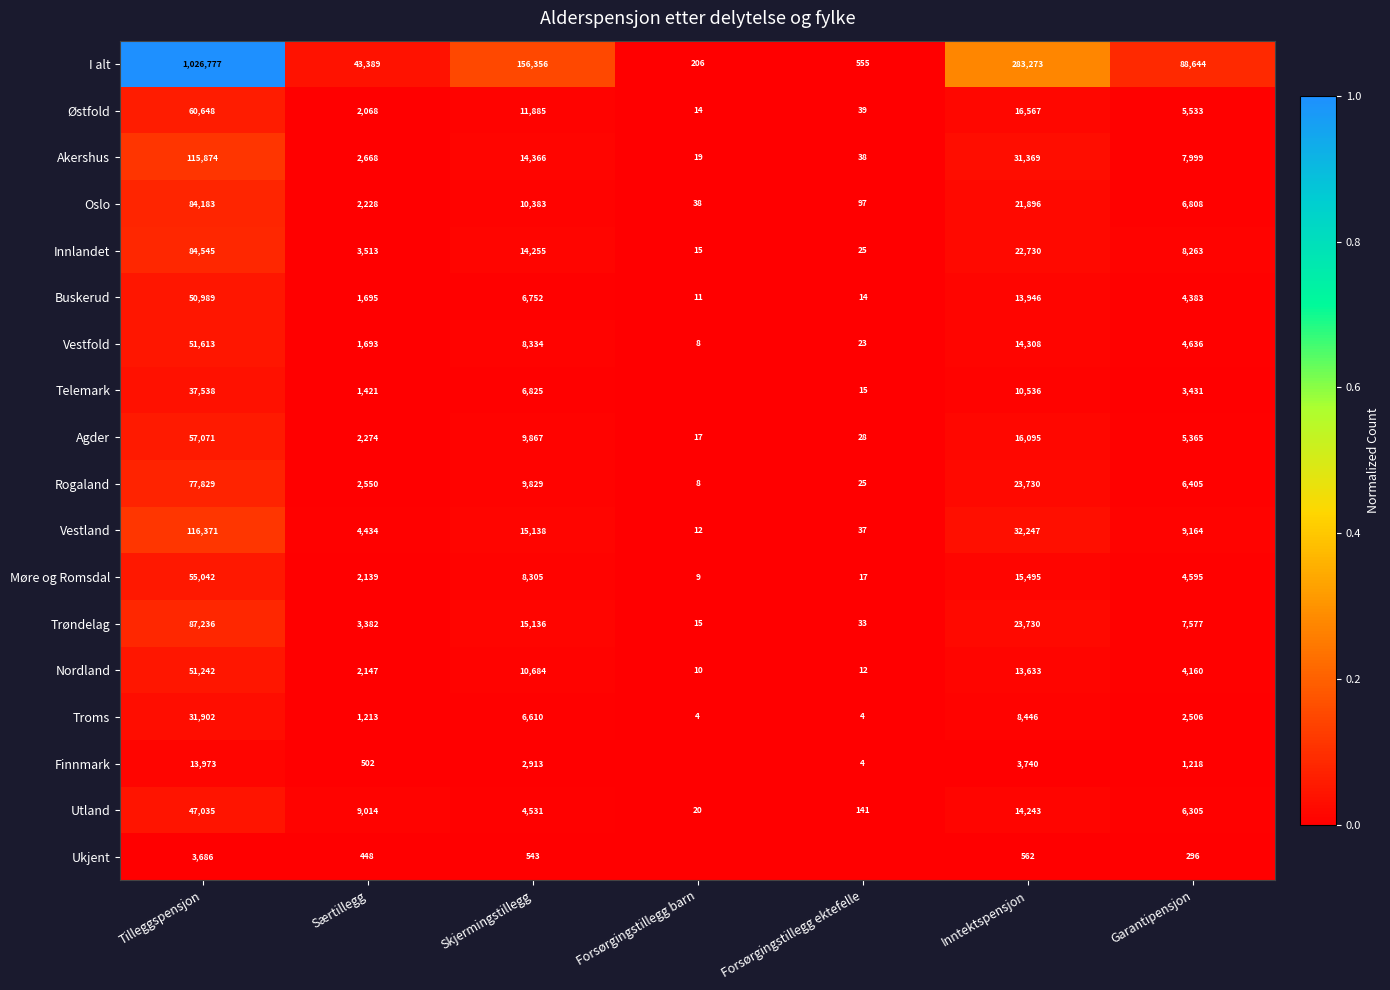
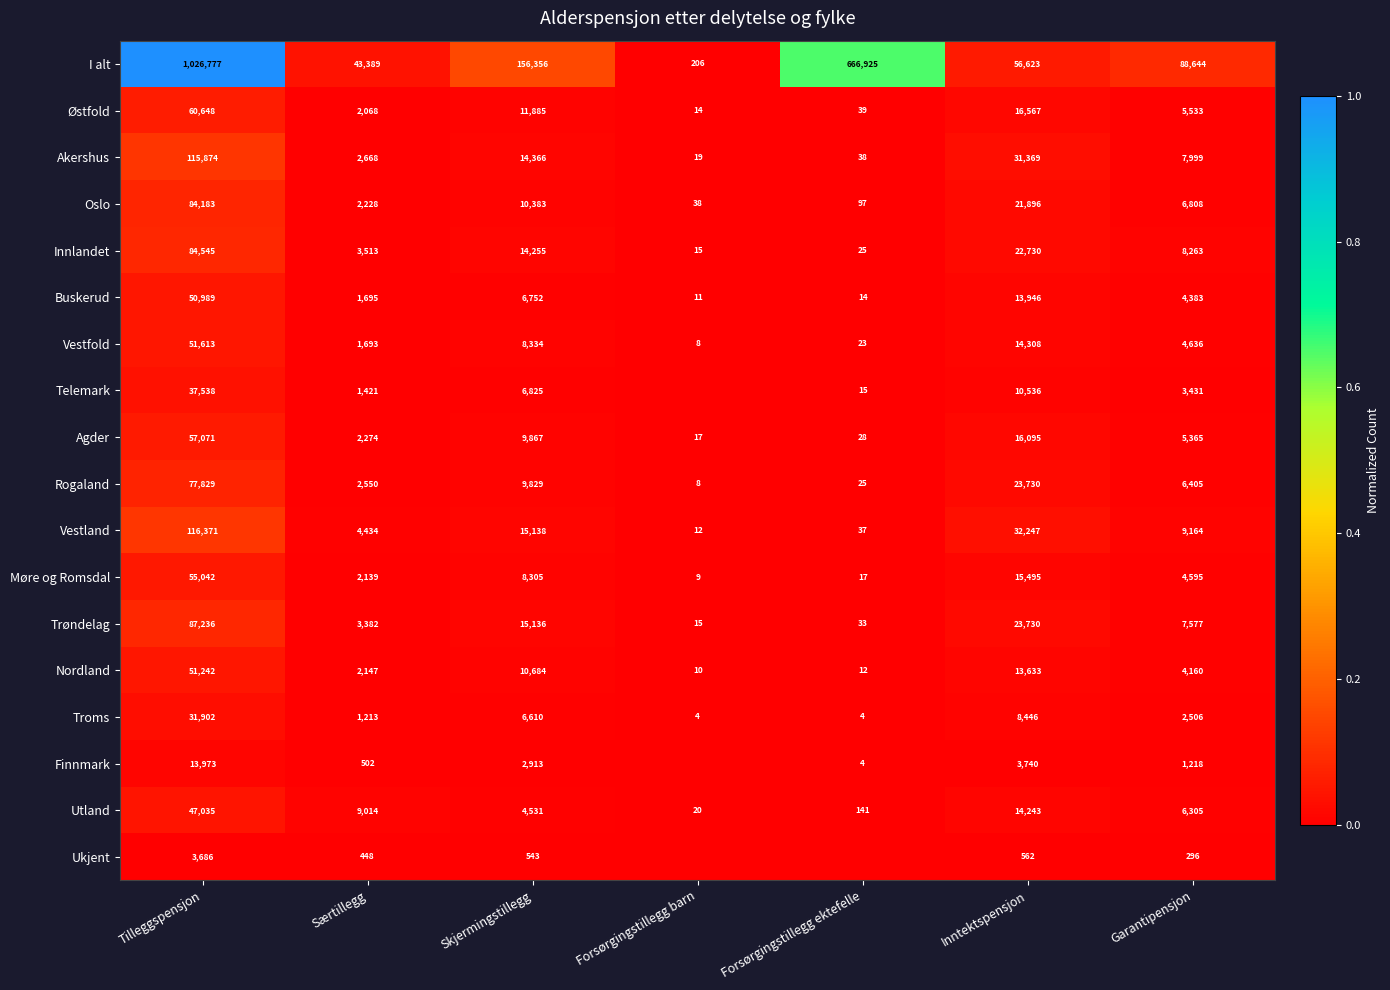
  {
    "I alt": {
      "Tilleggspensjon": "1,026,777",
      "Særtillegg": "43,389",
      "Skjermingstillegg": "156,356",
      "Forsørgingstillegg barn": "206",
-     "Forsørgingstillegg ektefelle": "555",
-     "Inntektspensjon": "283,273",
+     "Forsørgingstillegg ektefelle": "666,925",
+     "Inntektspensjon": "56,623",
      "Garantipensjon": "88,644"
    },
    "Østfold": {
      "Tilleggspensjon": "60,648",
      "Særtillegg": "2,068",
      "Skjermingstillegg": "11,885",
      "Forsørgingstillegg barn": "14",
      "Forsørgingstillegg ektefelle": "39",
      "Inntektspensjon": "16,567",
      "Garantipensjon": "5,533"
    },
    "Akershus": {
      "Tilleggspensjon": "115,874",
      "Særtillegg": "2,668",
      "Skjermingstillegg": "14,366",
      "Forsørgingstillegg barn": "19",
      "Forsørgingstillegg ektefelle": "38",
      "Inntektspensjon": "31,369",
      "Garantipensjon": "7,999"
    },
    "Oslo": {
      "Tilleggspensjon": "84,183",
      "Særtillegg": "2,228",
      "Skjermingstillegg": "10,383",
      "Forsørgingstillegg barn": "38",
      "Forsørgingstillegg ektefelle": "97",
      "Inntektspensjon": "21,896",
      "Garantipensjon": "6,808"
    },
    "Innlandet": {
      "Tilleggspensjon": "84,545",
      "Særtillegg": "3,513",
      "Skjermingstillegg": "14,255",
      "Forsørgingstillegg barn": "15",
      "Forsørgingstillegg ektefelle": "25",
      "Inntektspensjon": "22,730",
      "Garantipensjon": "8,263"
    },
    "Buskerud": {
      "Tilleggspensjon": "50,989",
      "Særtillegg": "1,695",
      "Skjermingstillegg": "6,752",
      "Forsørgingstillegg barn": "11",
      "Forsørgingstillegg ektefelle": "14",
      "Inntektspensjon": "13,946",
      "Garantipensjon": "4,383"
    },
    "Vestfold": {
      "Tilleggspensjon": "51,613",
      "Særtillegg": "1,693",
      "Skjermingstillegg": "8,334",
      "Forsørgingstillegg barn": "8",
      "Forsørgingstillegg ektefelle": "23",
      "Inntektspensjon": "14,308",
      "Garantipensjon": "4,636"
    },
    "Telemark": {
      "Tilleggspensjon": "37,538",
      "Særtillegg": "1,421",
      "Skjermingstillegg": "6,825",
      "Forsørgingstillegg ektefelle": "15",
      "Inntektspensjon": "10,536",
      "Garantipensjon": "3,431"
    },
    "Agder": {
      "Tilleggspensjon": "57,071",
      "Særtillegg": "2,274",
      "Skjermingstillegg": "9,867",
      "Forsørgingstillegg barn": "17",
      "Forsørgingstillegg ektefelle": "28",
      "Inntektspensjon": "16,095",
      "Garantipensjon": "5,365"
    },
    "Rogaland": {
      "Tilleggspensjon": "77,829",
      "Særtillegg": "2,550",
      "Skjermingstillegg": "9,829",
      "Forsørgingstillegg barn": "8",
      "Forsørgingstillegg ektefelle": "25",
      "Inntektspensjon": "23,730",
      "Garantipensjon": "6,405"
    },
    "Vestland": {
      "Tilleggspensjon": "116,371",
      "Særtillegg": "4,434",
      "Skjermingstillegg": "15,138",
      "Forsørgingstillegg barn": "12",
      "Forsørgingstillegg ektefelle": "37",
      "Inntektspensjon": "32,247",
      "Garantipensjon": "9,164"
    },
    "Møre og Romsdal": {
      "Tilleggspensjon": "55,042",
      "Særtillegg": "2,139",
      "Skjermingstillegg": "8,305",
      "Forsørgingstillegg barn": "9",
      "Forsørgingstillegg ektefelle": "17",
      "Inntektspensjon": "15,495",
      "Garantipensjon": "4,595"
    },
    "Trøndelag": {
      "Tilleggspensjon": "87,236",
      "Særtillegg": "3,382",
      "Skjermingstillegg": "15,136",
      "Forsørgingstillegg barn": "15",
      "Forsørgingstillegg ektefelle": "33",
      "Inntektspensjon": "23,730",
      "Garantipensjon": "7,577"
    },
    "Nordland": {
      "Tilleggspensjon": "51,242",
      "Særtillegg": "2,147",
      "Skjermingstillegg": "10,684",
      "Forsørgingstillegg barn": "10",
      "Forsørgingstillegg ektefelle": "12",
      "Inntektspensjon": "13,633",
      "Garantipensjon": "4,160"
    },
    "Troms": {
      "Tilleggspensjon": "31,902",
      "Særtillegg": "1,213",
      "Skjermingstillegg": "6,610",
      "Forsørgingstillegg barn": "4",
      "Forsørgingstillegg ektefelle": "4",
      "Inntektspensjon": "8,446",
      "Garantipensjon": "2,506"
    },
    "Finnmark": {
      "Tilleggspensjon": "13,973",
      "Særtillegg": "502",
      "Skjermingstillegg": "2,913",
      "Forsørgingstillegg ektefelle": "4",
      "Inntektspensjon": "3,740",
      "Garantipensjon": "1,218"
    },
    "Utland": {
      "Tilleggspensjon": "47,035",
      "Særtillegg": "9,014",
      "Skjermingstillegg": "4,531",
      "Forsørgingstillegg barn": "20",
      "Forsørgingstillegg ektefelle": "141",
      "Inntektspensjon": "14,243",
      "Garantipensjon": "6,305"
    },
    "Ukjent": {
      "Tilleggspensjon": "3,686",
      "Særtillegg": "448",
      "Skjermingstillegg": "543",
      "Inntektspensjon": "562",
      "Garantipensjon": "296"
    }
  }
